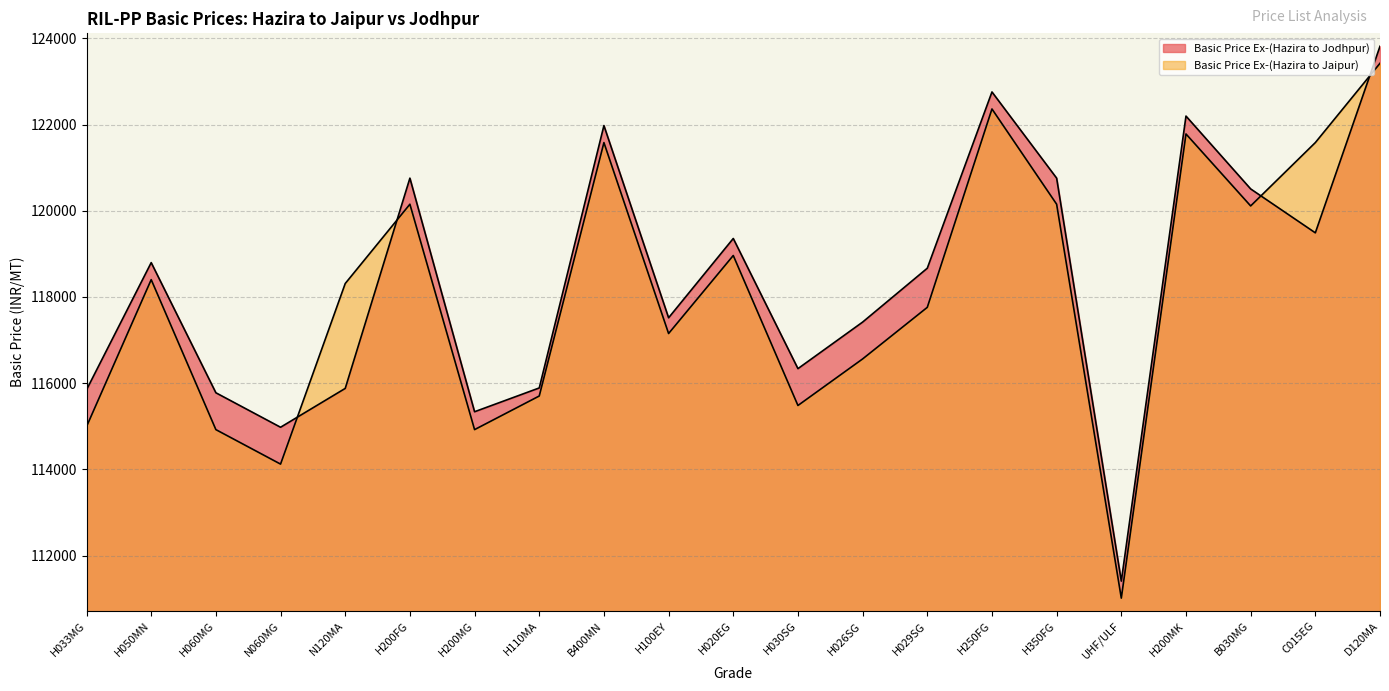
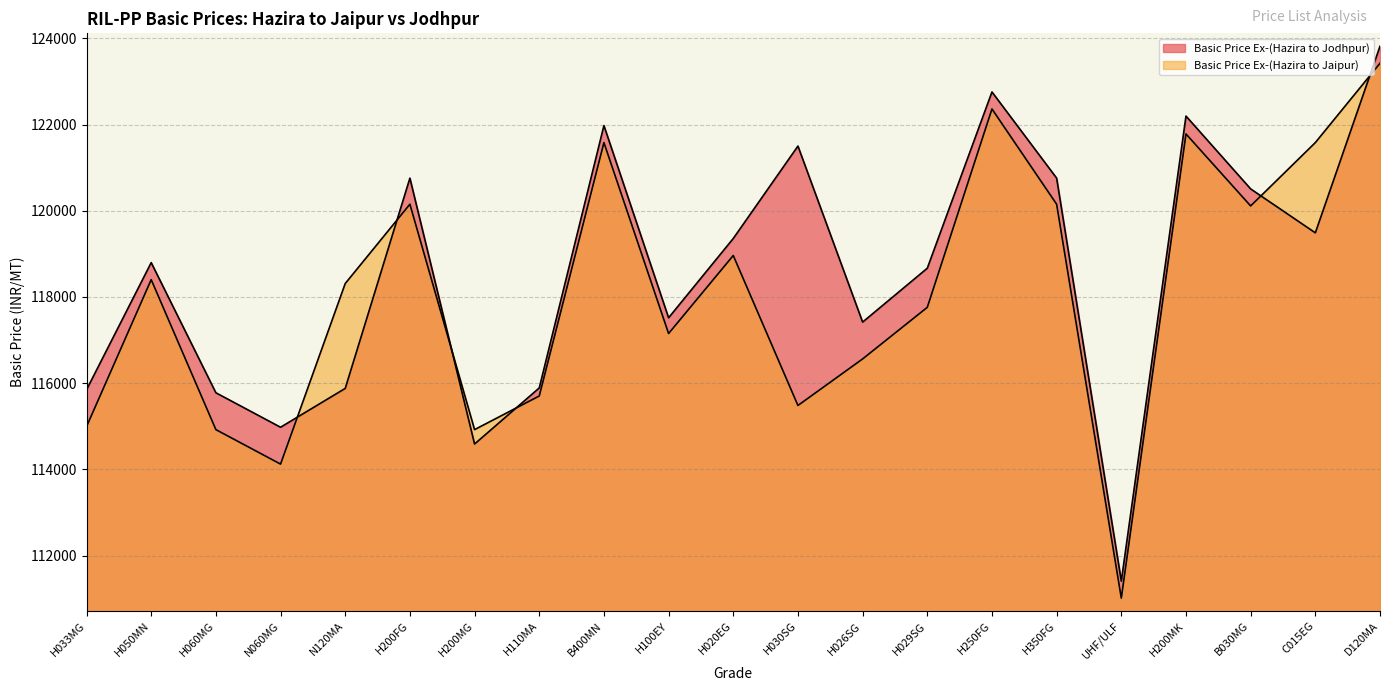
  {
    "Basic Price Ex-(Hazira to Jodhpur)": {
      "H033MG": 115800,
      "H050MN": 118800,
      "H060MG": 115800,
      "N060MG": 115000,
      "N120MA": 115900,
      "H200FG": 120800,
-     "H200MG": 115300,
+     "H200MG": 114600,
      "H110MA": 115900,
      "B400MN": 122000,
      "H100EY": 117500,
      "H020EG": 119400,
-     "H030SG": 116300,
+     "H030SG": 121500,
      "H026SG": 117400,
      "H029SG": 118700,
      "H250FG": 122800,
      "H350FG": 120800,
      "UHF/ULF": 111400,
      "H200MK": 122200,
      "B030MG": 120500,
      "C015EG": 119500,
      "D120MA": 123800
    },
    "Basic Price Ex-(Hazira to Jaipur)": {
      "H033MG": 115000,
      "H050MN": 118400,
      "H060MG": 114900,
      "N060MG": 114100,
      "N120MA": 118300,
      "H200FG": 120200,
      "H200MG": 114900,
      "H110MA": 115700,
      "B400MN": 121600,
      "H100EY": 117200,
      "H020EG": 119000,
      "H030SG": 115500,
      "H026SG": 116600,
      "H029SG": 117800,
      "H250FG": 122400,
      "H350FG": 120200,
      "UHF/ULF": 111000,
      "H200MK": 121800,
      "B030MG": 120100,
      "C015EG": 121600,
      "D120MA": 123400
    }
  }
